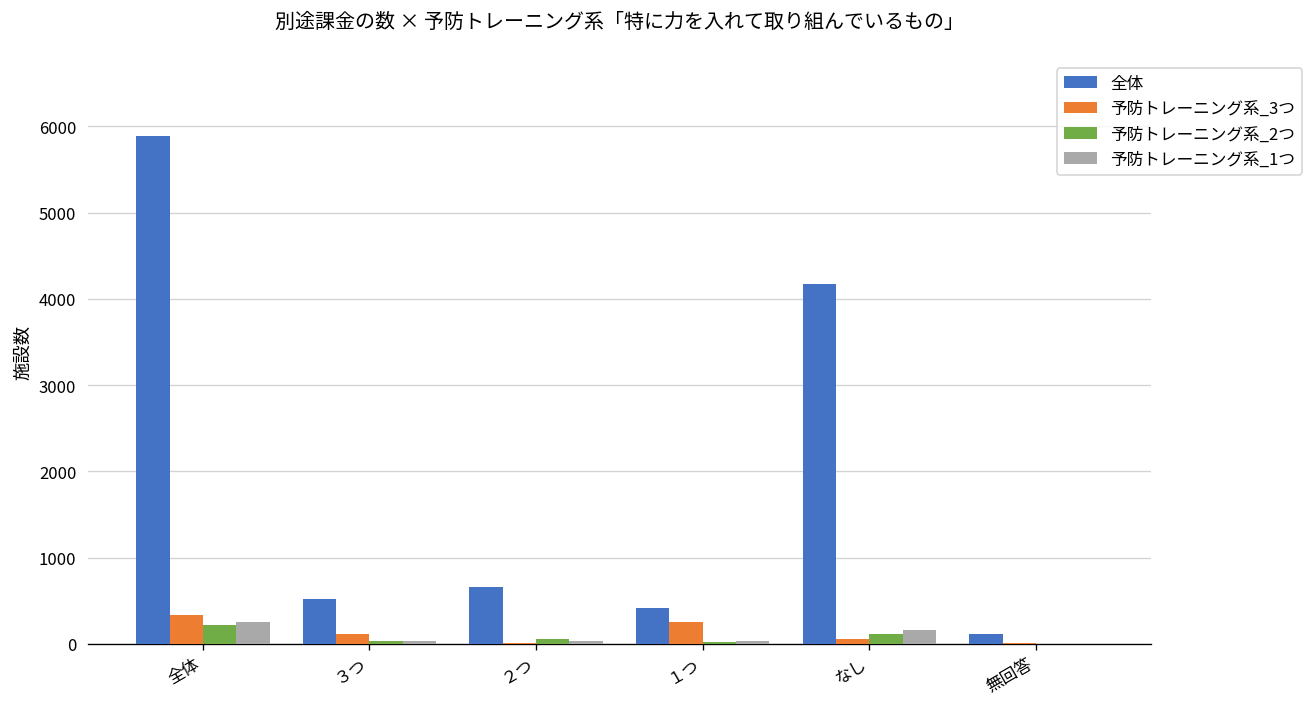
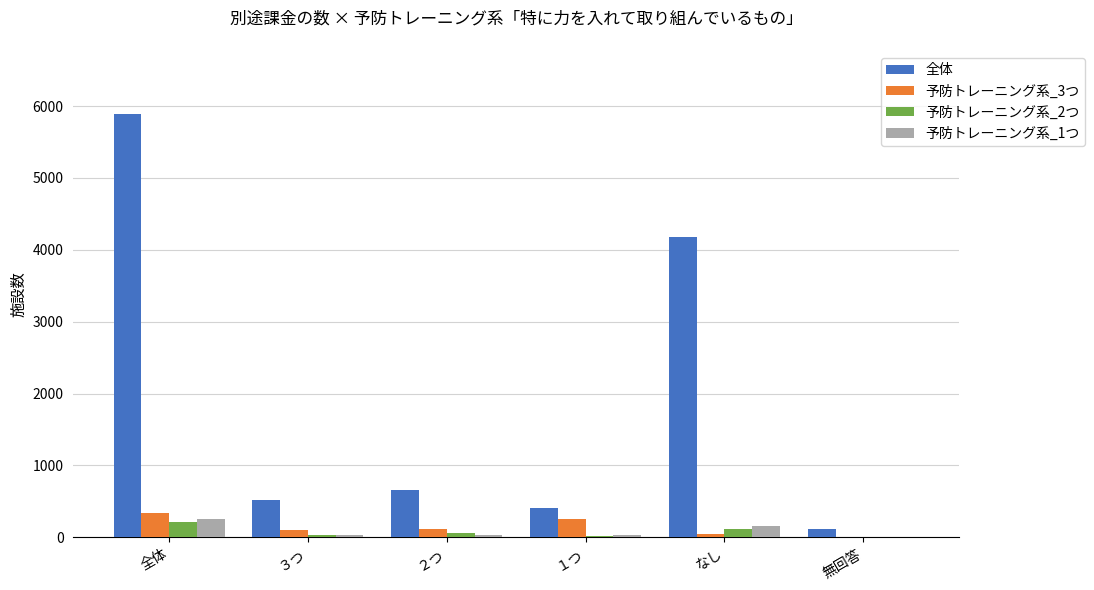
  {
    "全体": {
      "全体": 5900,
      "３つ": 500,
      "２つ": 700,
      "１つ": 400,
      "なし": 4200,
      "無回答": 100
    },
    "予防トレーニング系_3つ": {
      "全体": 300,
      "３つ": 100,
-     "２つ": 0,
+     "２つ": 100,
      "１つ": 300,
      "なし": 100
    },
    "予防トレーニング系_2つ": {
      "全体": 200,
      "２つ": 100,
      "なし": 100
    },
    "予防トレーニング系_1つ": {
      "全体": 300,
      "なし": 200,
      "無回答": 0
    }
  }
